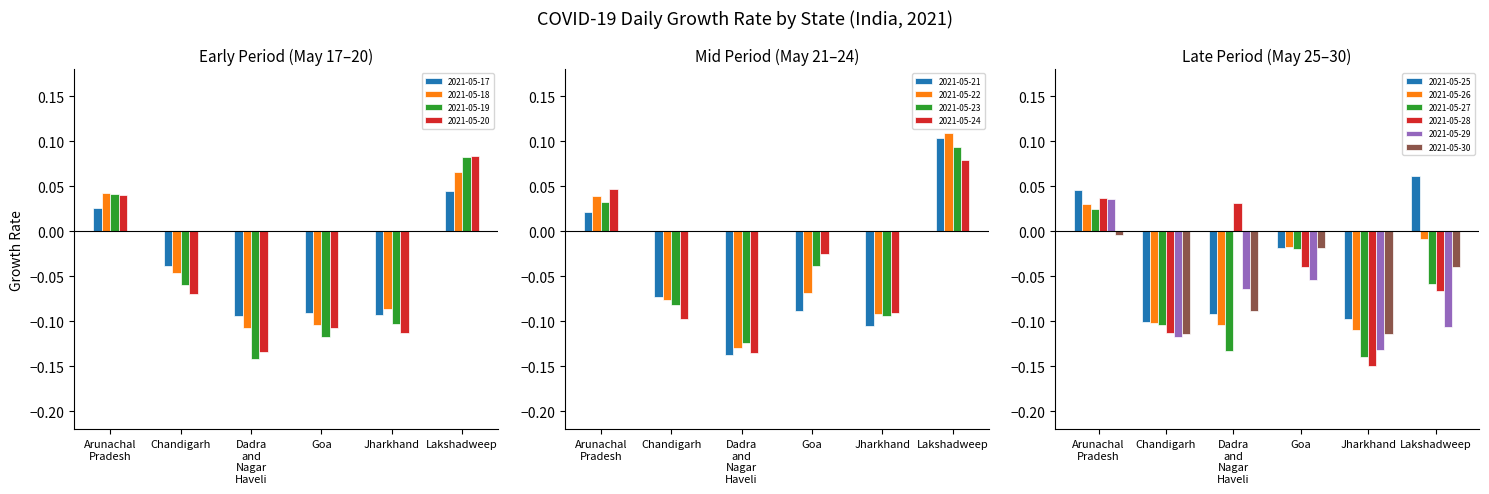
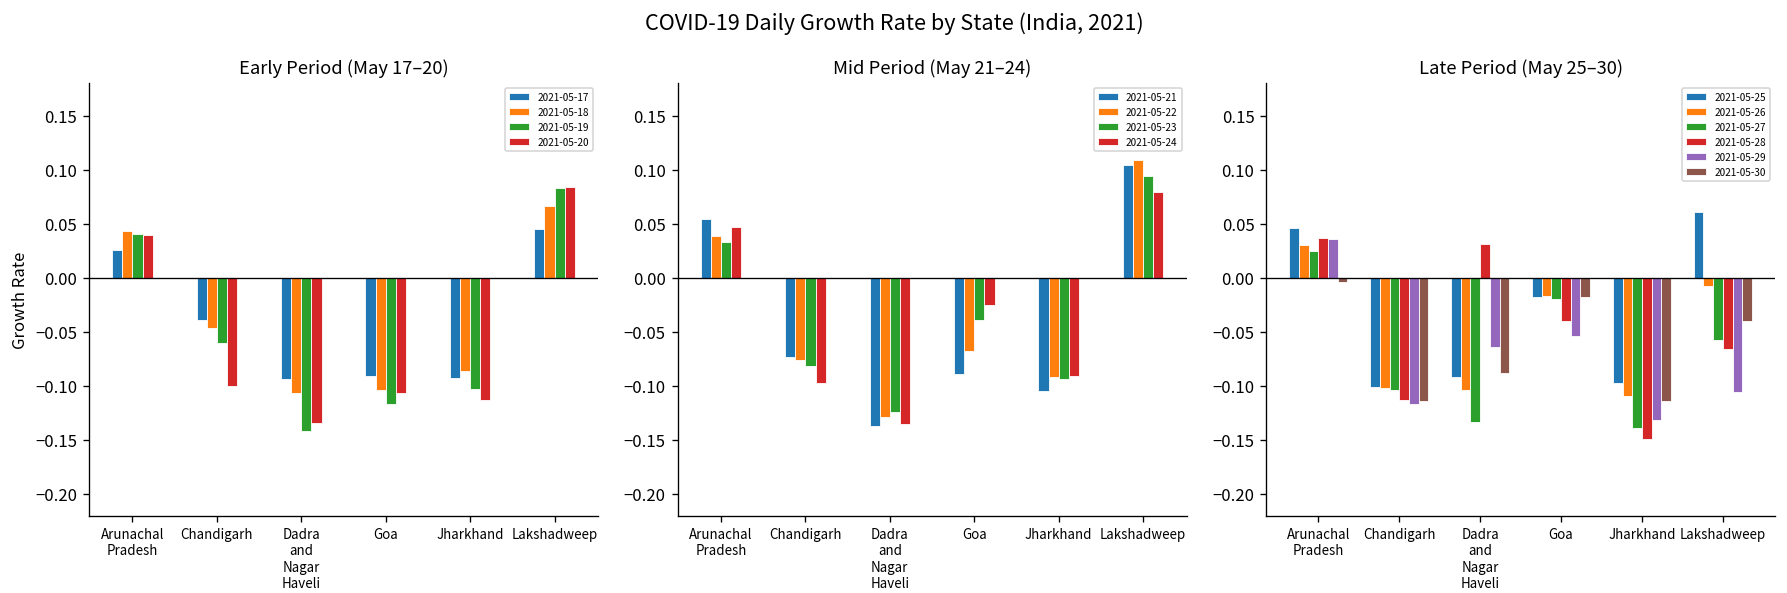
  {
    "Early Period (May 17–20)": {
      "2021-05-17": {
        "Arunachal Pradesh": 0.03,
        "Chandigarh": -0.04,
        "Dadra and Nagar Haveli": -0.09,
        "Goa": -0.09,
        "Jharkhand": -0.09,
        "Lakshadweep": 0.05
      },
      "2021-05-18": {
        "Arunachal Pradesh": 0.04,
        "Chandigarh": -0.05,
        "Dadra and Nagar Haveli": -0.11,
        "Goa": -0.10,
        "Jharkhand": -0.09,
        "Lakshadweep": 0.07
      },
      "2021-05-19": {
        "Arunachal Pradesh": 0.04,
        "Chandigarh": -0.06,
        "Dadra and Nagar Haveli": -0.14,
        "Goa": -0.12,
        "Jharkhand": -0.10,
        "Lakshadweep": 0.08
      },
      "2021-05-20": {
        "Arunachal Pradesh": 0.04,
-       "Chandigarh": -0.07,
+       "Chandigarh": -0.10,
        "Dadra and Nagar Haveli": -0.13,
        "Goa": -0.11,
        "Jharkhand": -0.11,
        "Lakshadweep": 0.08
      }
    },
    "Mid Period (May 21–24)": {
      "2021-05-21": {
-       "Arunachal Pradesh": 0.02,
+       "Arunachal Pradesh": 0.05,
        "Chandigarh": -0.07,
        "Dadra and Nagar Haveli": -0.14,
        "Goa": -0.09,
        "Jharkhand": -0.11,
        "Lakshadweep": 0.10
      },
      "2021-05-22": {
        "Arunachal Pradesh": 0.04,
        "Chandigarh": -0.08,
        "Dadra and Nagar Haveli": -0.13,
        "Goa": -0.07,
        "Jharkhand": -0.09,
        "Lakshadweep": 0.11
      },
      "2021-05-23": {
        "Arunachal Pradesh": 0.03,
        "Chandigarh": -0.08,
        "Dadra and Nagar Haveli": -0.12,
        "Goa": -0.04,
        "Jharkhand": -0.09,
        "Lakshadweep": 0.09
      },
      "2021-05-24": {
        "Arunachal Pradesh": 0.05,
        "Chandigarh": -0.10,
        "Dadra and Nagar Haveli": -0.14,
        "Goa": -0.03,
        "Jharkhand": -0.09,
        "Lakshadweep": 0.08
      }
    },
    "Late Period (May 25–30)": {
      "2021-05-25": {
        "Arunachal Pradesh": 0.05,
        "Chandigarh": -0.10,
        "Dadra and Nagar Haveli": -0.09,
        "Goa": -0.02,
        "Jharkhand": -0.10,
        "Lakshadweep": 0.06
      },
      "2021-05-26": {
        "Arunachal Pradesh": 0.03,
        "Chandigarh": -0.10,
        "Dadra and Nagar Haveli": -0.10,
        "Goa": -0.02,
        "Jharkhand": -0.11,
        "Lakshadweep": -0.01
      },
      "2021-05-27": {
        "Arunachal Pradesh": 0.03,
        "Chandigarh": -0.10,
        "Dadra and Nagar Haveli": -0.13,
        "Goa": -0.02,
        "Jharkhand": -0.14,
        "Lakshadweep": -0.06
      },
      "2021-05-28": {
        "Arunachal Pradesh": 0.04,
        "Chandigarh": -0.11,
        "Dadra and Nagar Haveli": 0.03,
        "Goa": -0.04,
        "Jharkhand": -0.15,
        "Lakshadweep": -0.07
      },
      "2021-05-29": {
        "Arunachal Pradesh": 0.04,
        "Chandigarh": -0.12,
        "Dadra and Nagar Haveli": -0.06,
        "Goa": -0.05,
        "Jharkhand": -0.13,
        "Lakshadweep": -0.11
      },
      "2021-05-30": {
        "Arunachal Pradesh": 0.00,
        "Chandigarh": -0.11,
        "Dadra and Nagar Haveli": -0.09,
        "Goa": -0.02,
        "Jharkhand": -0.11,
        "Lakshadweep": -0.04
      }
    }
  }
